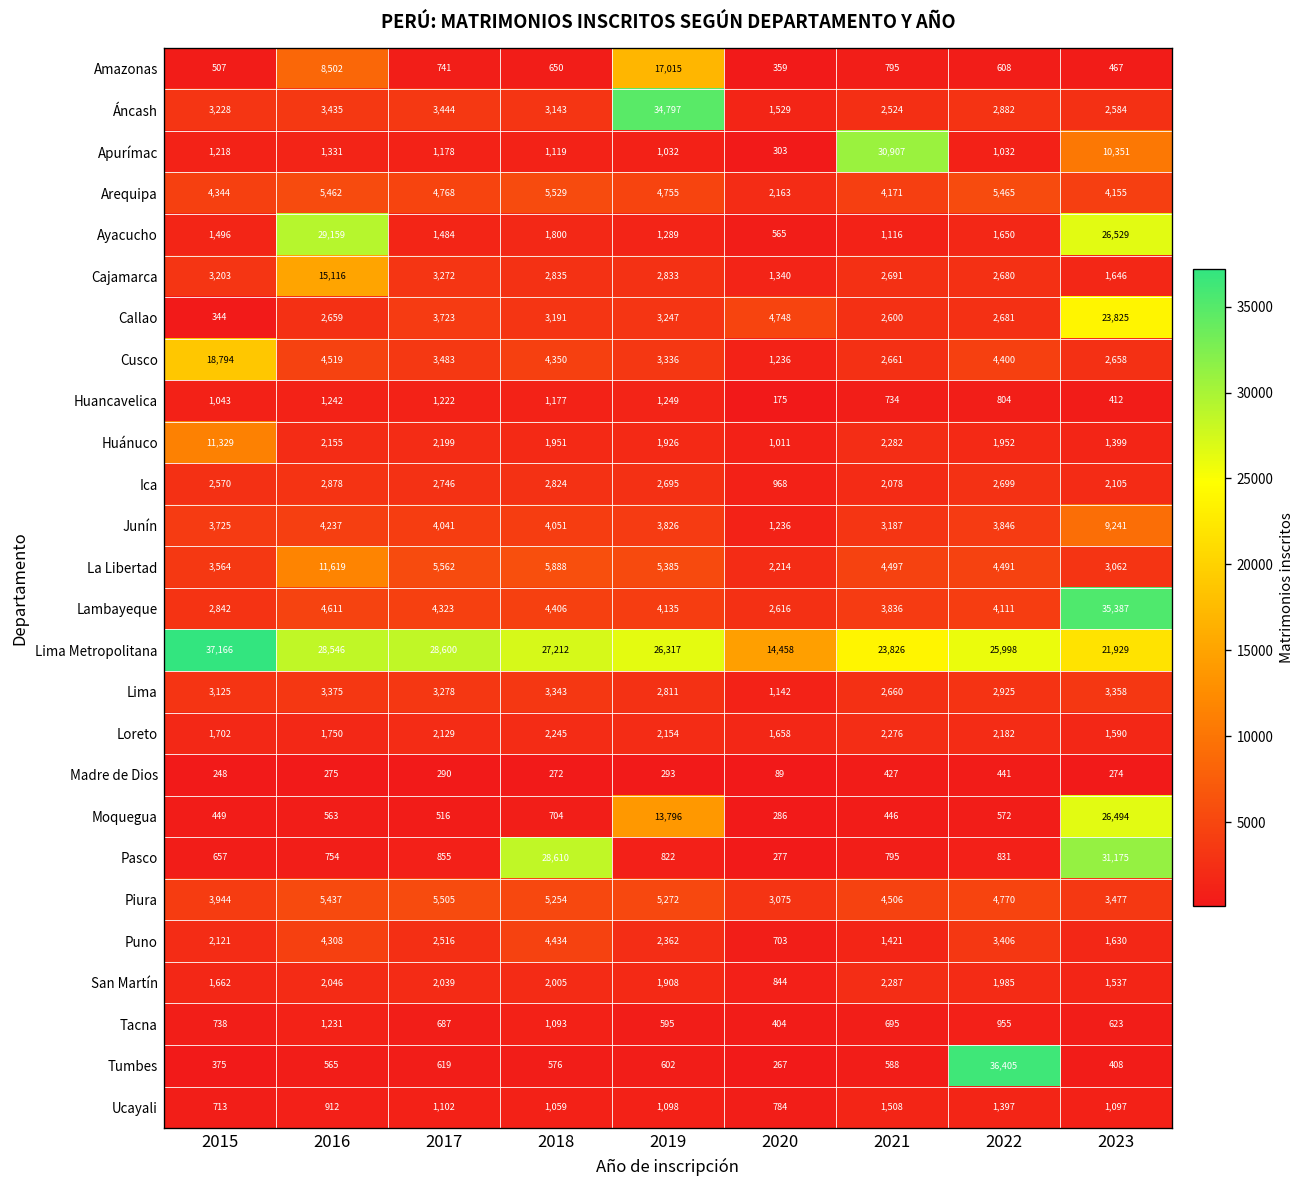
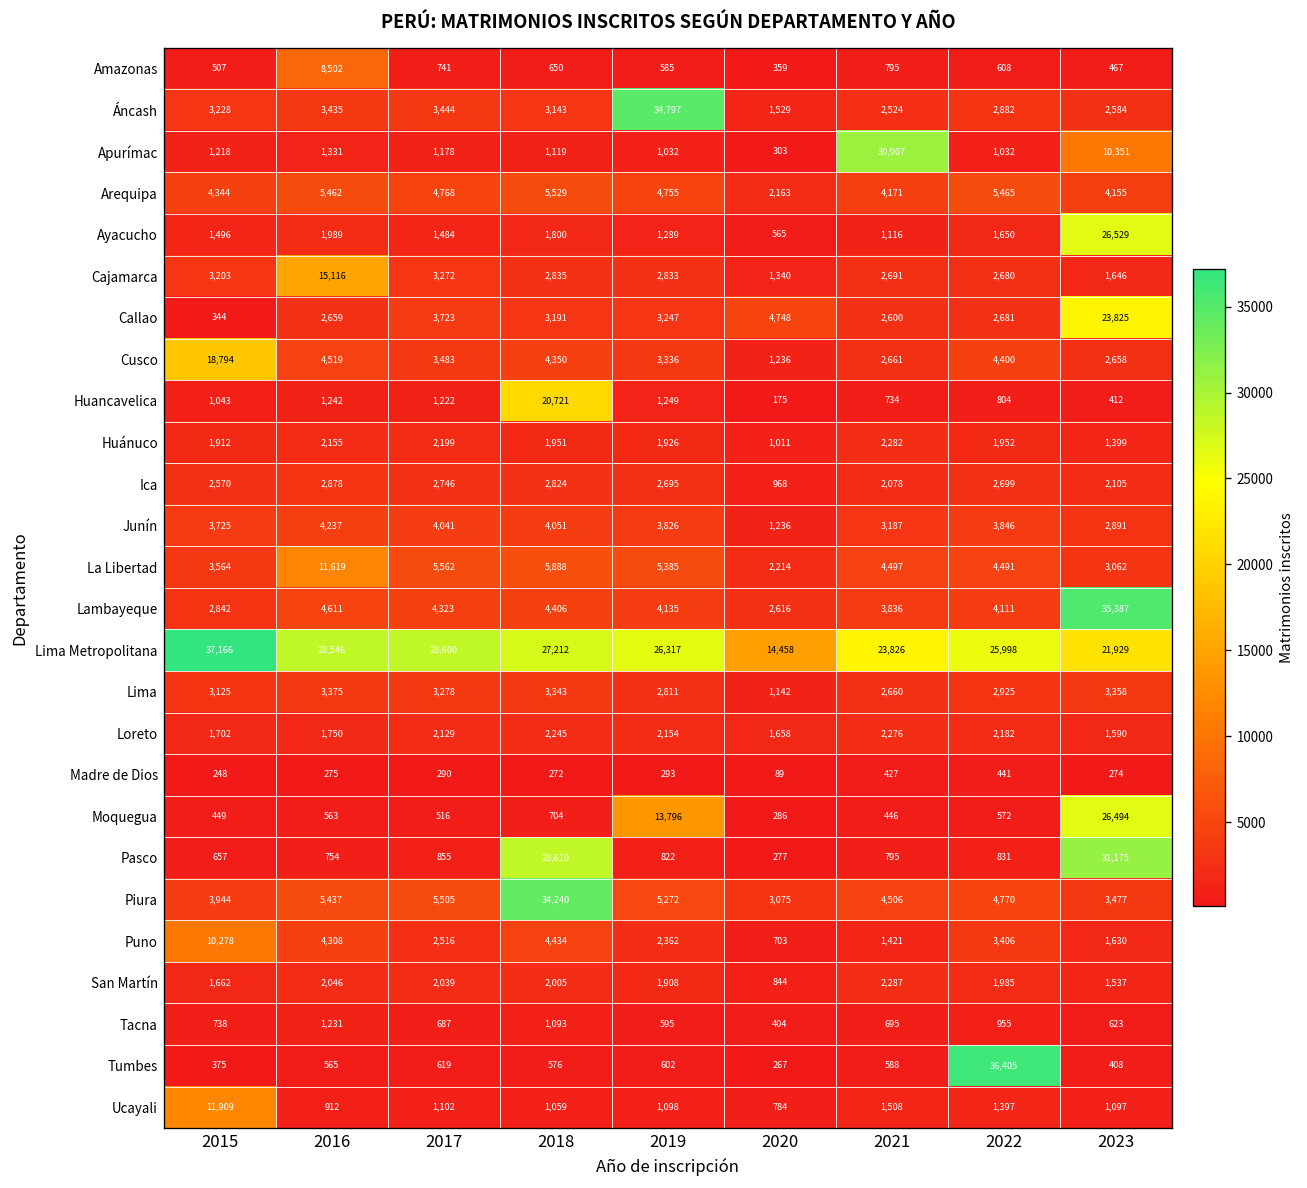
  {
    "Amazonas": {
      "2015": "507",
      "2016": "8,502",
      "2017": "741",
      "2018": "650",
-     "2019": "17,015",
+     "2019": "585",
      "2020": "359",
      "2021": "795",
      "2022": "608",
      "2023": "467"
    },
    "Ayacucho": {
      "2015": "1,496",
-     "2016": "29,159",
+     "2016": "1,989",
      "2017": "1,484",
      "2018": "1,800",
      "2019": "1,289",
      "2020": "565",
      "2021": "1,116",
      "2022": "1,650",
      "2023": "26,529"
    },
    "Huancavelica": {
      "2015": "1,043",
      "2016": "1,242",
      "2017": "1,222",
-     "2018": "1,177",
+     "2018": "20,721",
      "2019": "1,249",
      "2020": "175",
      "2021": "734",
      "2022": "804",
      "2023": "412"
    },
    "Huánuco": {
-     "2015": "11,329",
+     "2015": "1,912",
      "2016": "2,155",
      "2017": "2,199",
      "2018": "1,951",
      "2019": "1,926",
      "2020": "1,011",
      "2021": "2,282",
      "2022": "1,952",
      "2023": "1,399"
    },
    "Junín": {
      "2015": "3,725",
      "2016": "4,237",
      "2017": "4,041",
      "2018": "4,051",
      "2019": "3,826",
      "2020": "1,236",
      "2021": "3,187",
      "2022": "3,846",
-     "2023": "9,241"
+     "2023": "2,891"
    },
    "Piura": {
      "2015": "3,944",
      "2016": "5,437",
      "2017": "5,505",
-     "2018": "5,254",
+     "2018": "34,240",
      "2019": "5,272",
      "2020": "3,075",
      "2021": "4,506",
      "2022": "4,770",
      "2023": "3,477"
    },
    "Puno": {
-     "2015": "2,121",
+     "2015": "10,278",
      "2016": "4,308",
      "2017": "2,516",
      "2018": "4,434",
      "2019": "2,362",
      "2020": "703",
      "2021": "1,421",
      "2022": "3,406",
      "2023": "1,630"
    },
    "Ucayali": {
-     "2015": "713",
+     "2015": "11,909",
      "2016": "912",
      "2017": "1,102",
      "2018": "1,059",
      "2019": "1,098",
      "2020": "784",
      "2021": "1,508",
      "2022": "1,397",
      "2023": "1,097"
    }
  }
